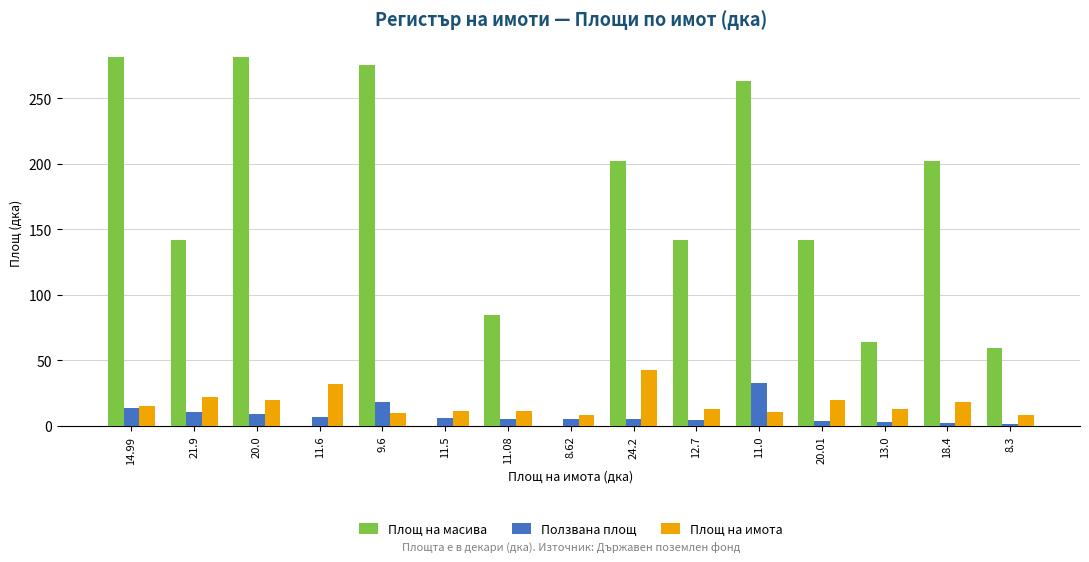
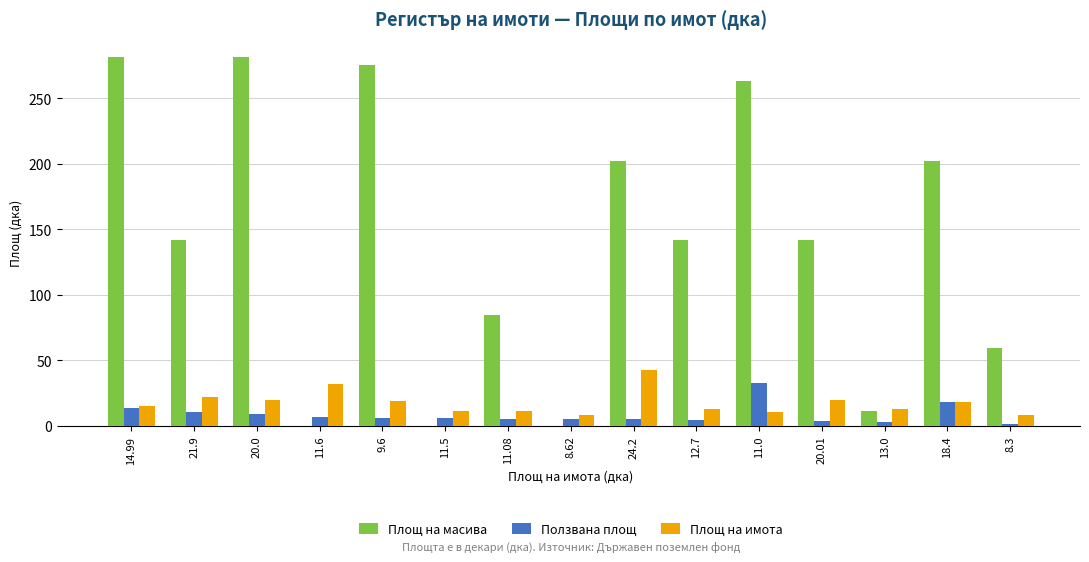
  {
    "Площ на масива": {
      "14.99": 281,
      "21.9": 142,
      "20.0": 281,
      "11.6": 0,
      "9.6": 276,
      "11.5": 0,
      "11.08": 85,
      "8.62": 0,
      "24.2": 202,
      "12.7": 142,
      "11.0": 263,
      "20.01": 142,
-     "13.0": 64,
+     "13.0": 11,
      "18.4": 202,
      "8.3": 60
    },
    "Ползвана площ": {
      "14.99": 14,
      "21.9": 11,
      "20.0": 9,
      "11.6": 7,
-     "9.6": 18,
+     "9.6": 6,
      "11.5": 6,
      "11.08": 6,
      "8.62": 5,
      "24.2": 5,
      "12.7": 5,
      "11.0": 33,
      "20.01": 4,
      "13.0": 3,
-     "18.4": 3
+     "18.4": 18
    },
    "Площ на имота": {
      "14.99": 15,
      "21.9": 22,
      "20.0": 20,
      "11.6": 32,
-     "9.6": 10,
+     "9.6": 19,
      "11.5": 12,
      "11.08": 11,
      "8.62": 9,
      "24.2": 43,
      "12.7": 13,
      "11.0": 11,
      "20.01": 20,
      "13.0": 13,
      "18.4": 18,
      "8.3": 8
    }
  }
